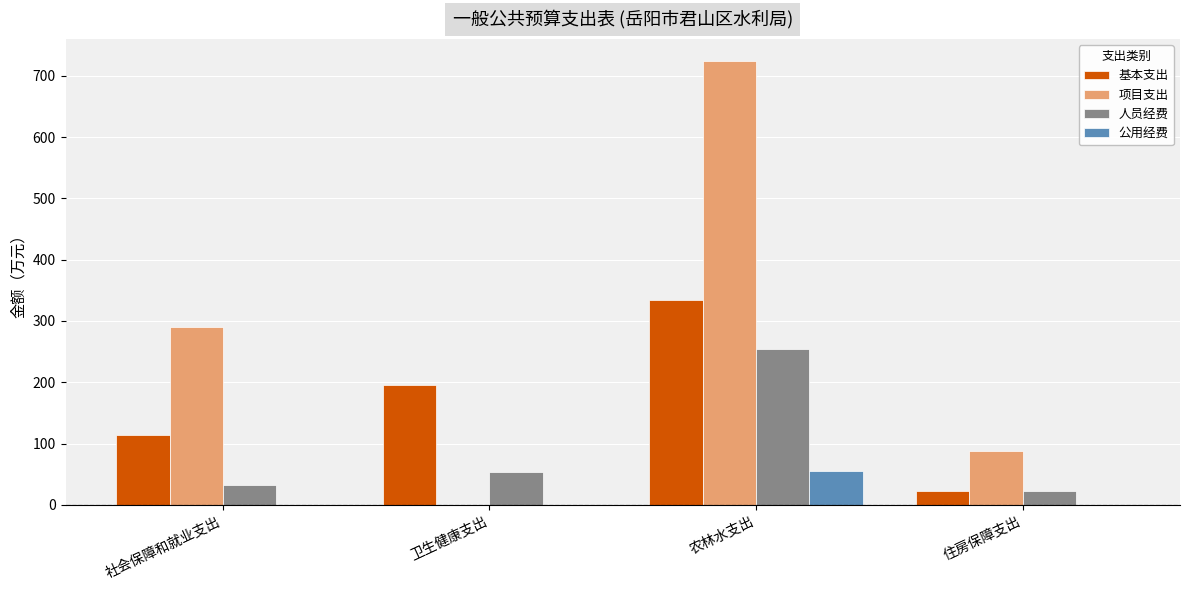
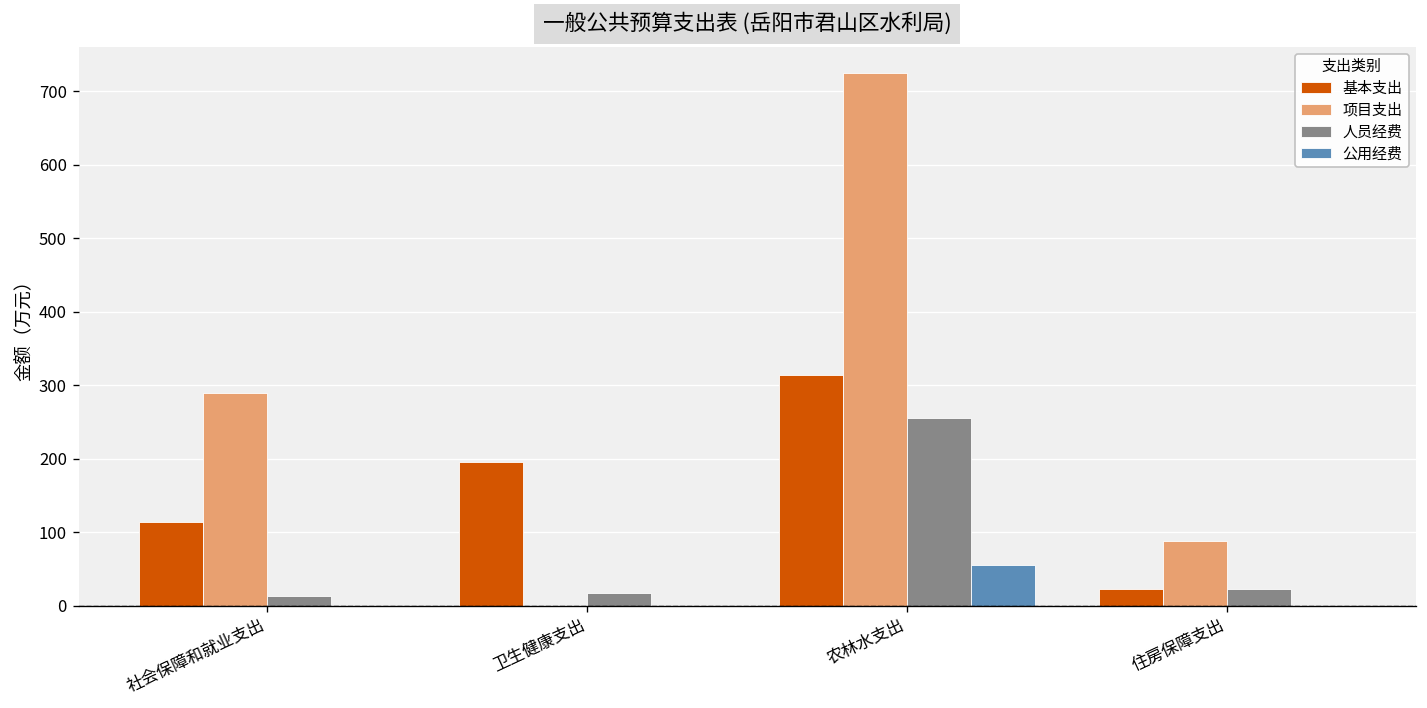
  {
    "基本支出": {
      "社会保障和就业支出": 110,
      "卫生健康支出": 200,
-     "农林水支出": 330,
+     "农林水支出": 310,
      "住房保障支出": 20
    },
    "项目支出": {
      "社会保障和就业支出": 290,
      "卫生健康支出": 0,
      "农林水支出": 720,
      "住房保障支出": 90
    },
    "人员经费": {
-     "社会保障和就业支出": 30,
-     "卫生健康支出": 50,
+     "社会保障和就业支出": 10,
+     "卫生健康支出": 20,
      "农林水支出": 260,
      "住房保障支出": 20
    },
    "公用经费": {
      "社会保障和就业支出": 0,
      "卫生健康支出": 0,
      "农林水支出": 60,
      "住房保障支出": 0
    }
  }
